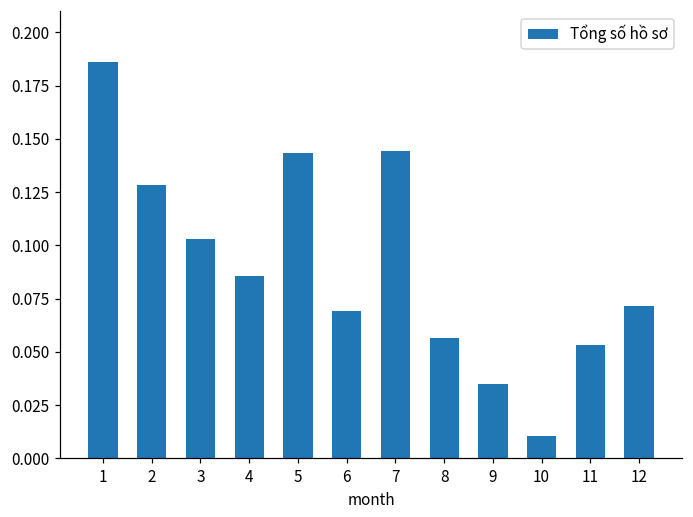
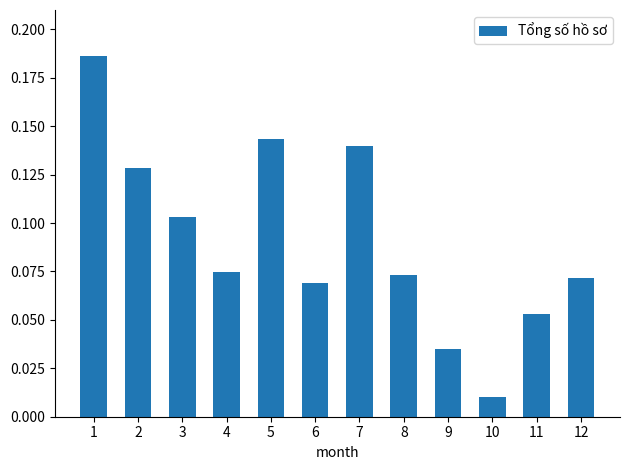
  {
    "1": 0.186,
    "2": 0.128,
    "3": 0.103,
-   "4": 0.085,
+   "4": 0.075,
    "5": 0.143,
    "6": 0.069,
-   "7": 0.144,
-   "8": 0.056,
+   "7": 0.140,
+   "8": 0.073,
    "9": 0.035,
    "10": 0.010,
    "11": 0.053,
    "12": 0.071
  }
